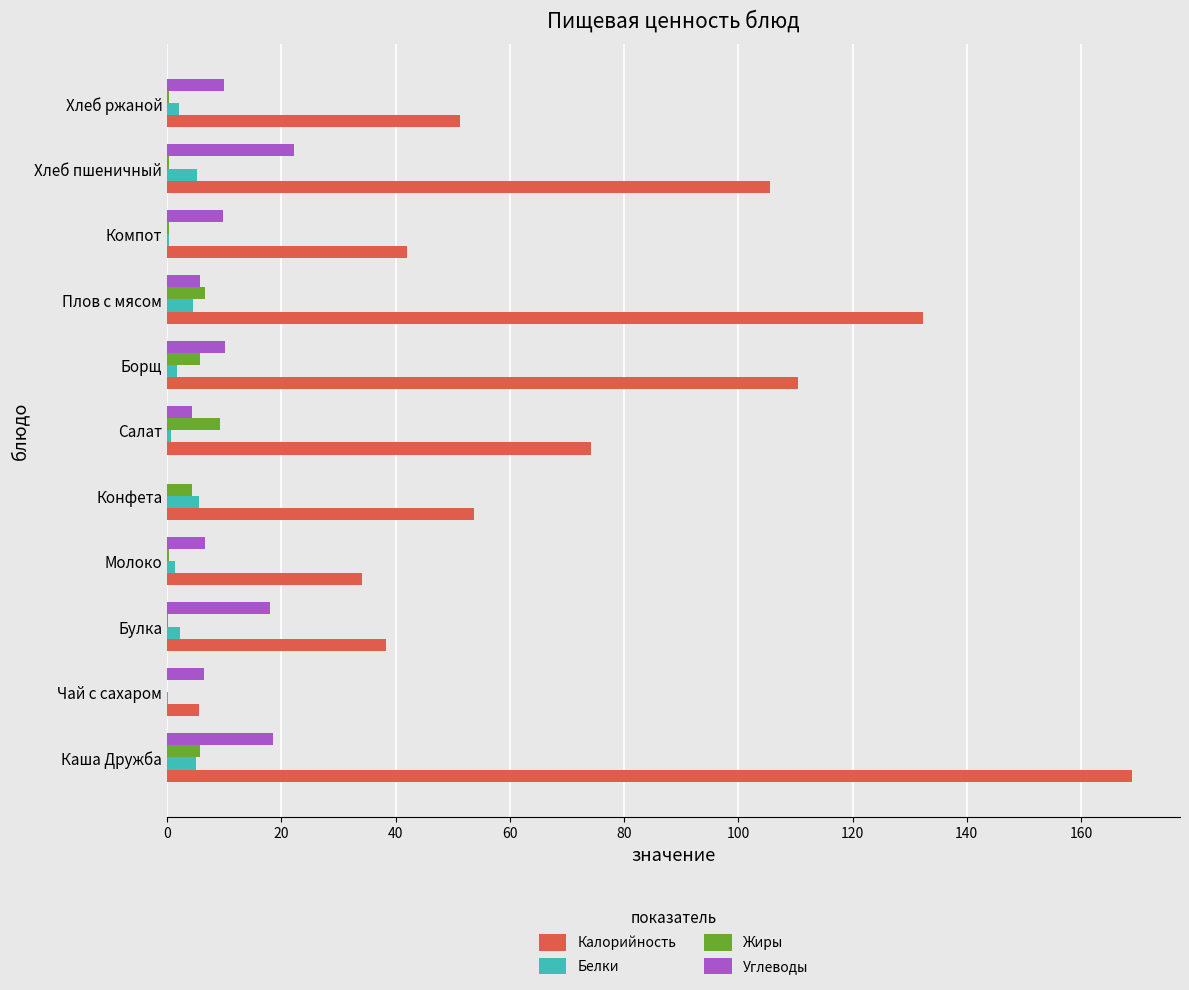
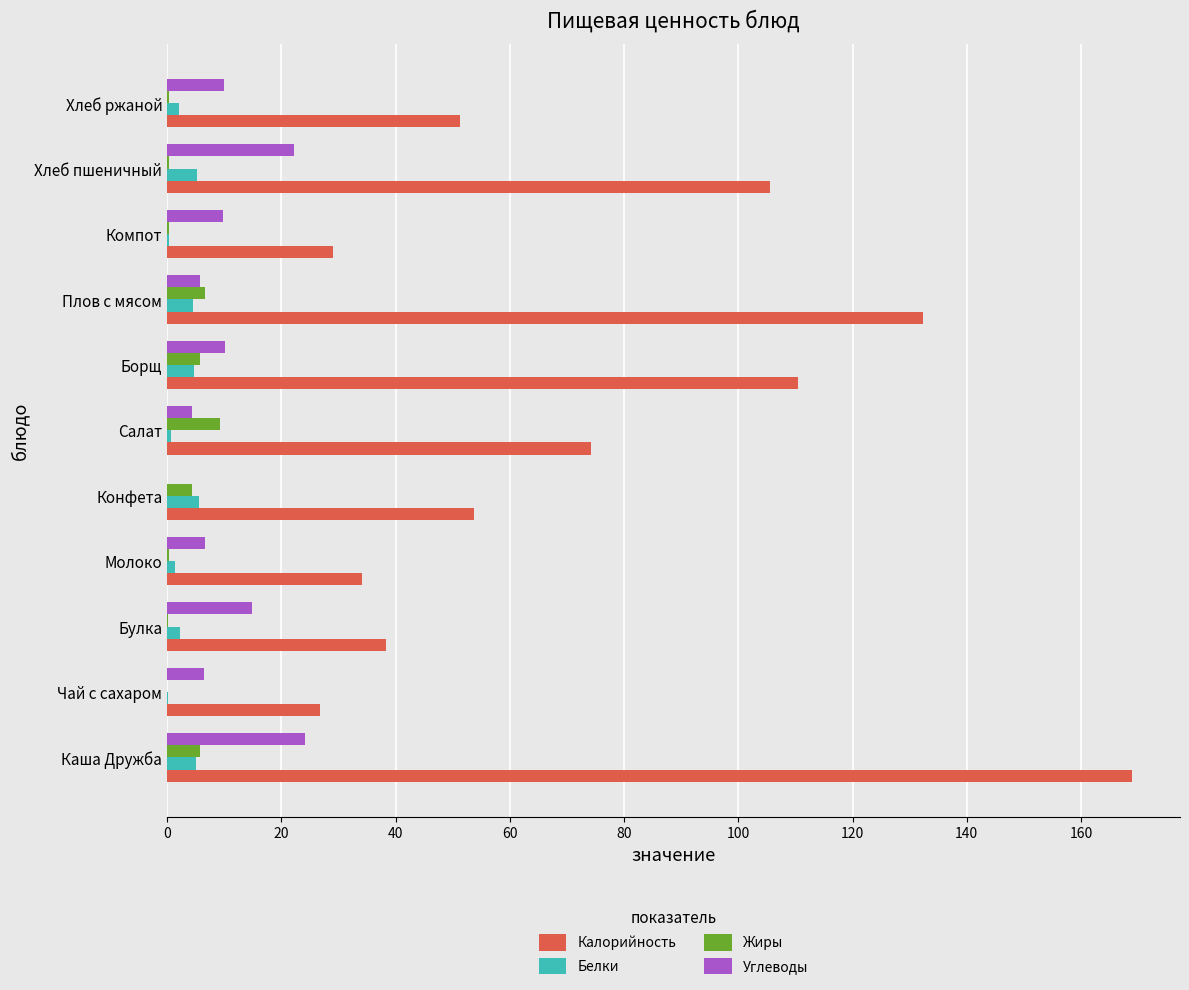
  {
    "Калорийность": {
      "Хлеб ржаной": 51,
      "Хлеб пшеничный": 106,
-     "Компот": 42,
+     "Компот": 29,
      "Плов с мясом": 132,
      "Борщ": 110,
      "Салат": 74,
      "Конфета": 54,
      "Молоко": 34,
      "Булка": 38,
-     "Чай с сахаром": 6,
+     "Чай с сахаром": 27,
      "Каша Дружба": 169
    },
    "Белки": {
      "Хлеб ржаной": 2,
      "Хлеб пшеничный": 5,
      "Плов с мясом": 5,
-     "Борщ": 2,
+     "Борщ": 5,
      "Салат": 1,
      "Конфета": 6,
      "Молоко": 1,
      "Булка": 2,
      "Каша Дружба": 5
    },
    "Жиры": {
      "Плов с мясом": 7,
      "Борщ": 6,
      "Салат": 9,
      "Конфета": 4,
      "Чай с сахаром": 0,
      "Каша Дружба": 6
    },
    "Углеводы": {
      "Хлеб ржаной": 10,
      "Хлеб пшеничный": 22,
      "Компот": 10,
      "Плов с мясом": 6,
      "Борщ": 10,
      "Салат": 4,
      "Конфета": 0,
      "Молоко": 7,
-     "Булка": 18,
+     "Булка": 15,
      "Чай с сахаром": 7,
-     "Каша Дружба": 19
+     "Каша Дружба": 24
    }
  }
